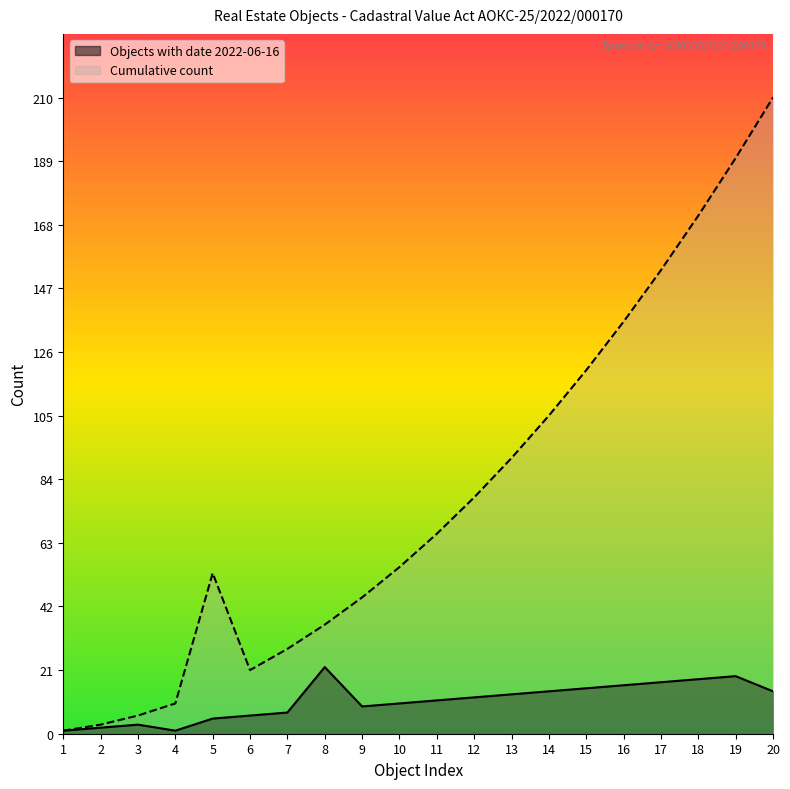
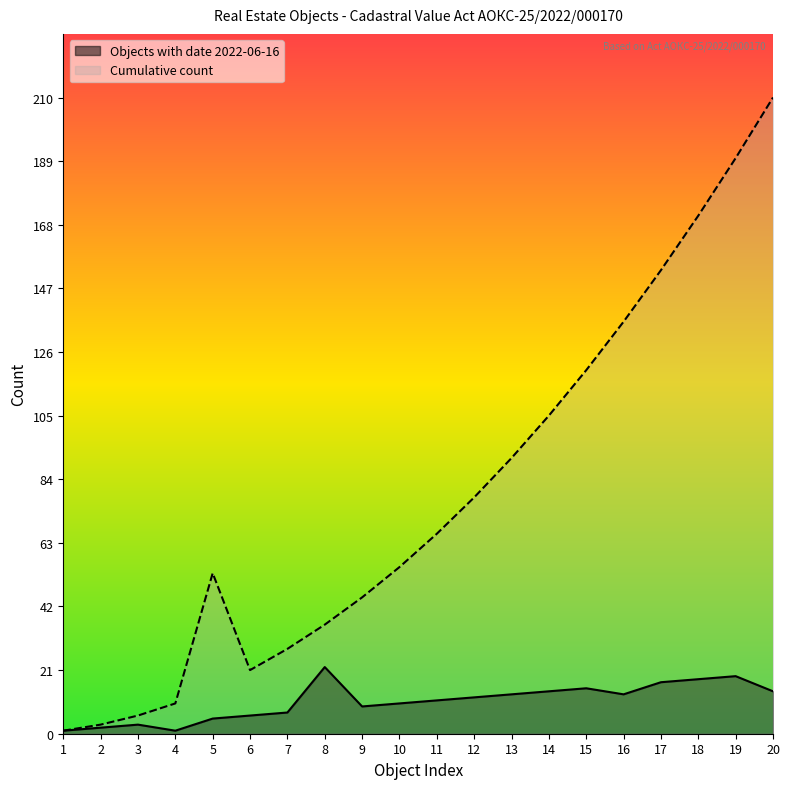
  {
    "Objects with date 2022-06-16": {
      "2": 2,
      "3": 3,
      "4": 1,
      "5": 5,
      "6": 6,
      "7": 7,
      "8": 22,
      "9": 9,
      "10": 10,
      "11": 11,
      "12": 12,
      "13": 13,
      "14": 14,
      "15": 15,
-     "16": 16,
+     "16": 13,
      "17": 17,
      "18": 18,
      "19": 19,
      "20": 14
    },
    "Cumulative count": {
      "2": 3,
      "3": 6,
      "4": 10,
      "5": 53,
      "6": 21,
      "7": 28,
      "8": 36,
      "9": 45,
      "10": 55,
      "11": 66,
      "12": 78,
      "13": 91,
      "14": 105,
      "15": 120,
      "16": 136,
      "17": 153,
      "18": 171,
      "19": 190,
      "20": 210
    }
  }
